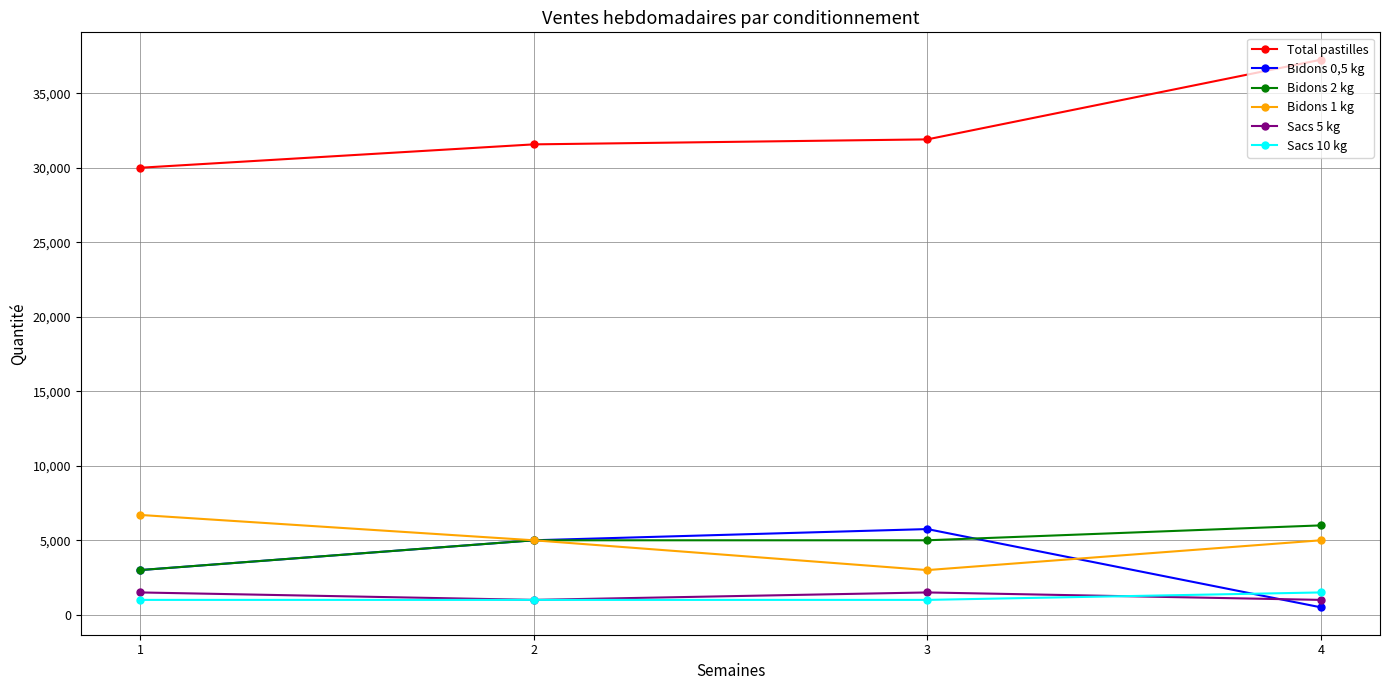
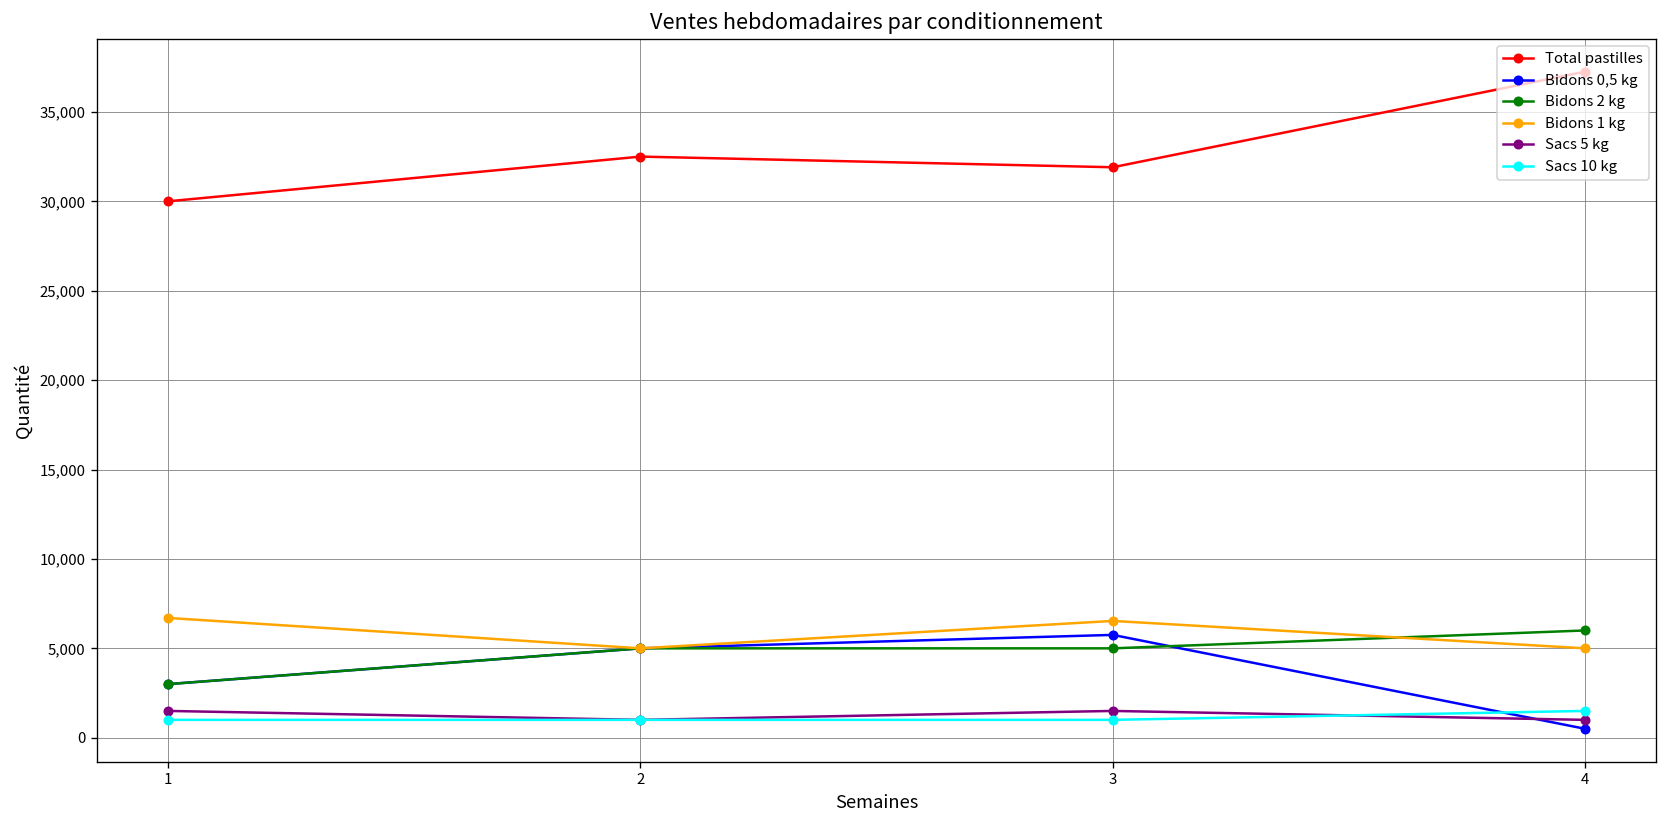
  {
    "Total pastilles": {
      "1": "30,000",
-     "2": "31,600",
+     "2": "32,500",
      "3": "31,900"
    },
    "Bidons 0,5 kg": {
      "3": "5,800",
      "4": "500"
    },
    "Bidons 2 kg": {
      "3": "5,000",
      "4": "6,000"
    },
    "Bidons 1 kg": {
      "1": "6,700",
-     "3": "3,000",
+     "3": "6,500",
      "4": "5,000"
    },
    "Sacs 5 kg": {
      "1": "1,500",
      "3": "1,500",
      "4": "1,000"
    },
    "Sacs 10 kg": {
      "1": "1,000",
      "3": "1,000",
      "4": "1,500"
    }
  }
